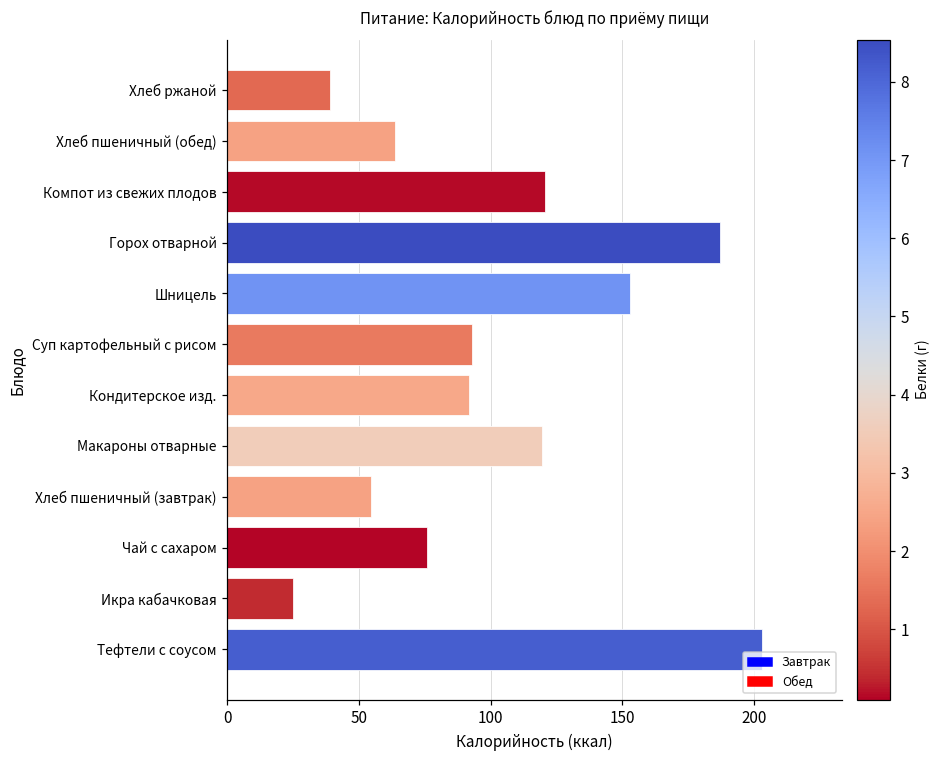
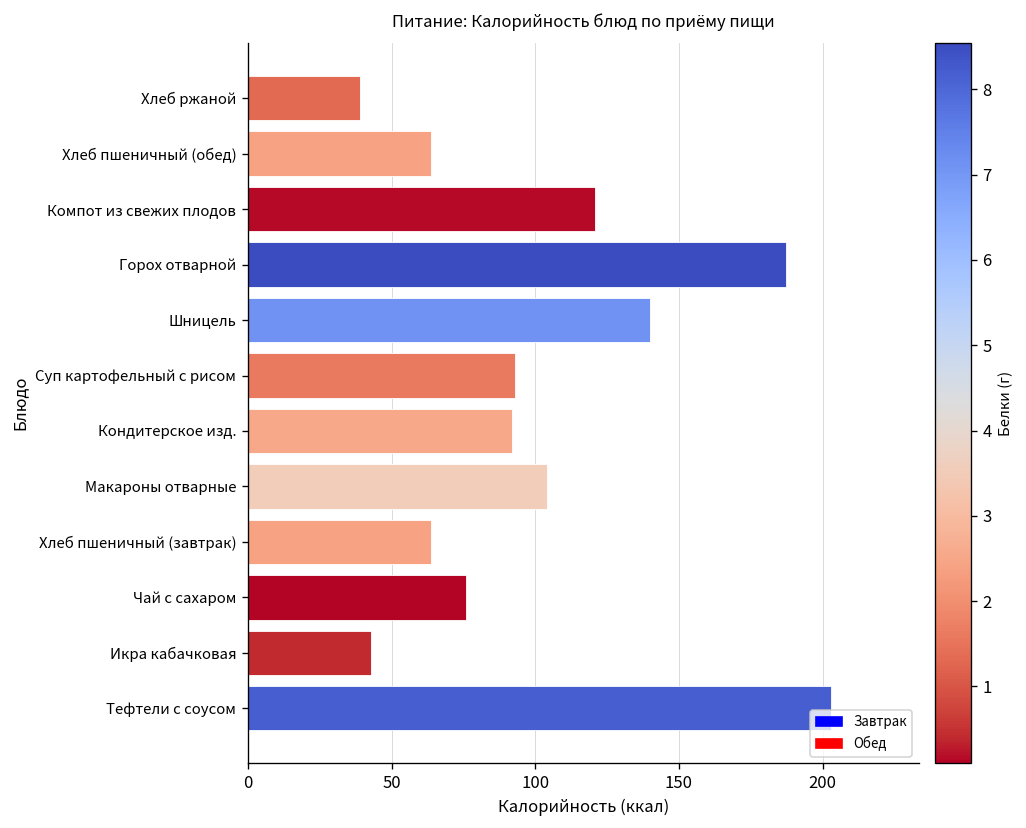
  {
    "Хлеб ржаной": 39,
    "Хлеб пшеничный (обед)": 64,
    "Компот из свежих плодов": 121,
    "Горох отварной": 187,
-   "Шницель": 153,
+   "Шницель": 140,
    "Суп картофельный с рисом": 93,
    "Кондитерское изд.": 92,
-   "Макароны отварные": 120,
-   "Хлеб пшеничный (завтрак)": 55,
+   "Макароны отварные": 104,
+   "Хлеб пшеничный (завтрак)": 64,
    "Чай с сахаром": 76,
-   "Икра кабачковая": 25,
+   "Икра кабачковая": 43,
    "Тефтели с соусом": 203
  }
